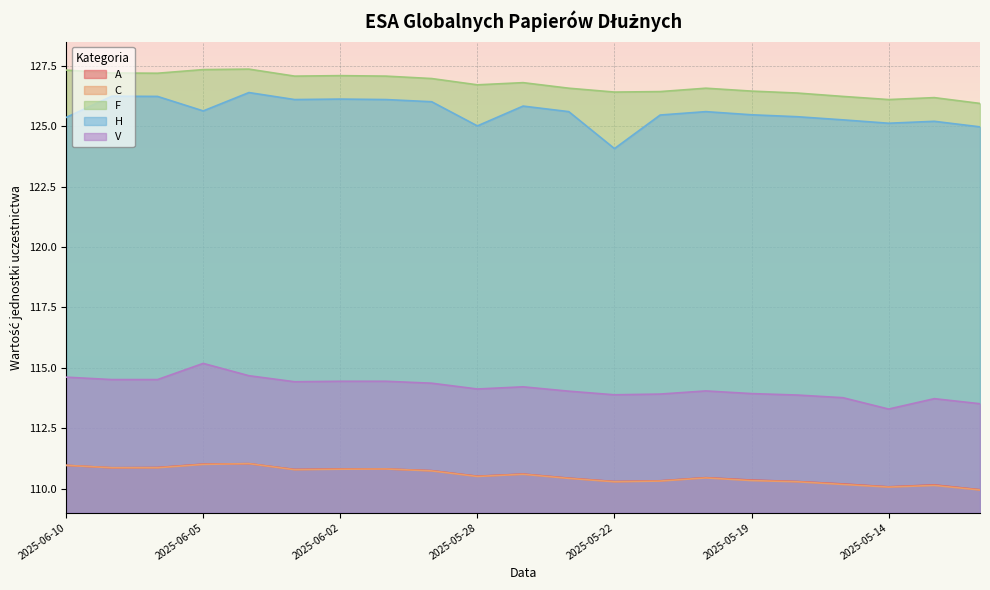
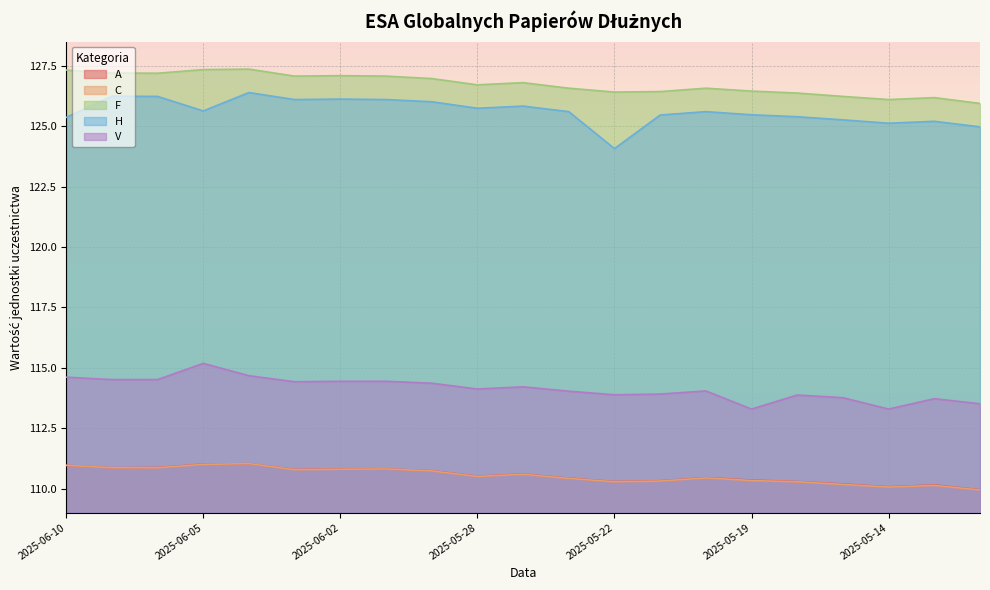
  {
    "F": {
      "2025-06-10": 127.3,
      "2025-06-05": 127.3,
      "2025-06-02": 127.1,
      "2025-05-28": 126.7,
      "2025-05-22": 126.4,
      "2025-05-19": 126.5,
      "2025-05-14": 126.1
    },
    "H": {
      "2025-06-10": 125.4,
      "2025-06-05": 125.6,
      "2025-06-02": 126.1,
-     "2025-05-28": 125.0,
+     "2025-05-28": 125.7,
      "2025-05-22": 124.1,
      "2025-05-19": 125.5,
      "2025-05-14": 125.1
    },
    "V": {
      "2025-06-10": 114.6,
      "2025-06-05": 115.2,
      "2025-06-02": 114.4,
      "2025-05-28": 114.1,
      "2025-05-22": 113.9,
-     "2025-05-19": 113.9,
+     "2025-05-19": 113.3,
      "2025-05-14": 113.3
    }
  }
